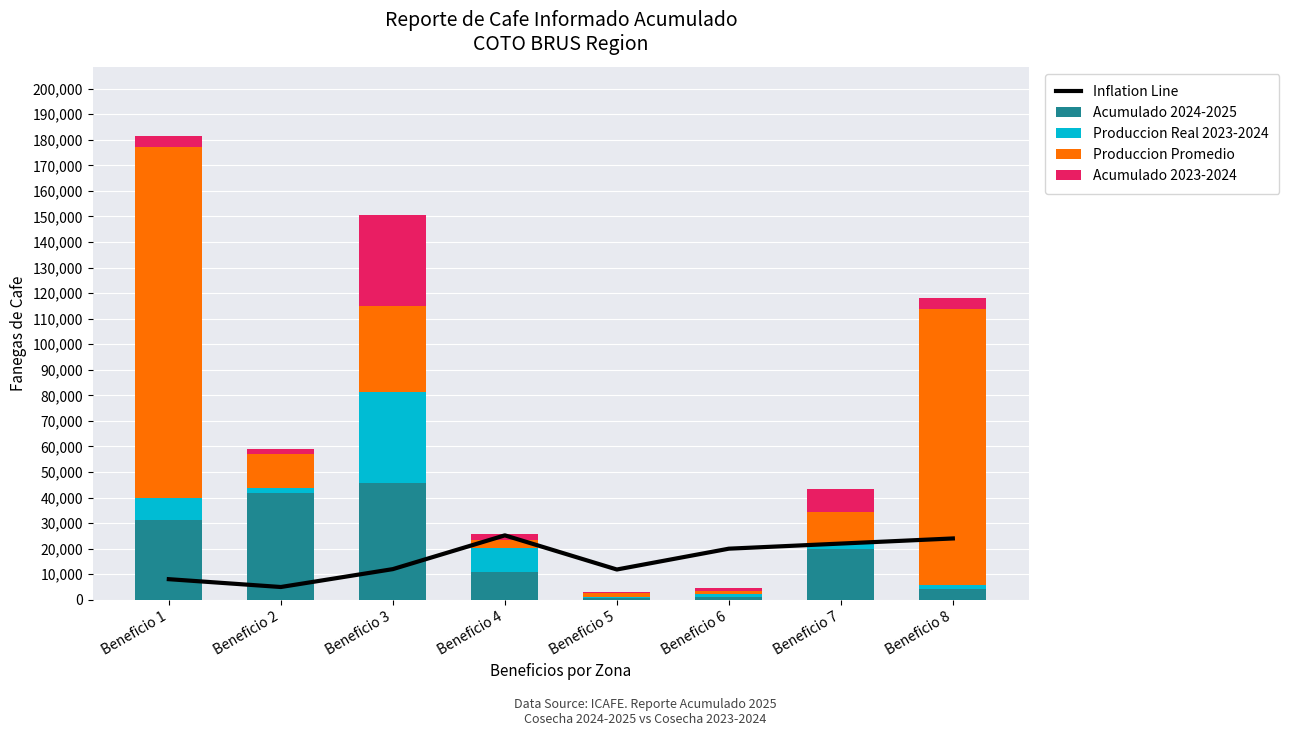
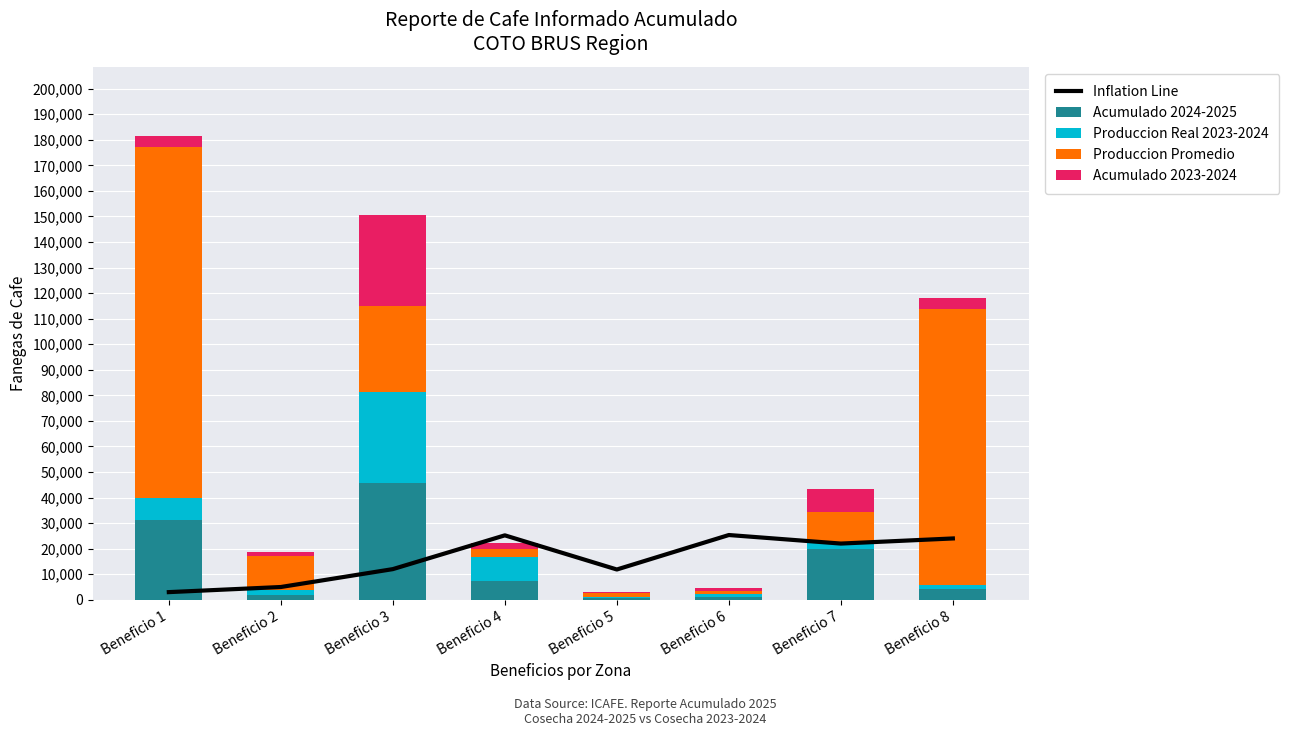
  {
    "Inflation Line": {
-     "Beneficio 1": "8,000",
+     "Beneficio 1": "3,000",
      "Beneficio 2": "5,000",
      "Beneficio 3": "12,000",
      "Beneficio 4": "25,000",
      "Beneficio 5": "12,000",
-     "Beneficio 6": "20,000",
+     "Beneficio 6": "25,000",
      "Beneficio 7": "22,000",
      "Beneficio 8": "24,000"
    },
    "Acumulado 2024-2025": {
      "Beneficio 1": "31,000",
-     "Beneficio 2": "42,000",
+     "Beneficio 2": "2,000",
      "Beneficio 3": "46,000",
-     "Beneficio 4": "11,000",
+     "Beneficio 4": "7,000",
      "Beneficio 6": "1,000",
      "Beneficio 7": "20,000",
      "Beneficio 8": "4,000"
    },
    "Produccion Real 2023-2024": {
      "Beneficio 1": "9,000",
      "Beneficio 2": "2,000",
      "Beneficio 3": "36,000",
      "Beneficio 4": "9,000",
      "Beneficio 6": "1,000",
      "Beneficio 7": "2,000",
      "Beneficio 8": "1,000"
    },
    "Produccion Promedio": {
      "Beneficio 1": "137,000",
      "Beneficio 2": "13,000",
      "Beneficio 3": "34,000",
      "Beneficio 4": "3,000",
      "Beneficio 5": "2,000",
      "Beneficio 6": "1,000",
      "Beneficio 7": "12,000",
      "Beneficio 8": "108,000"
    },
    "Acumulado 2023-2024": {
      "Beneficio 1": "4,000",
      "Beneficio 2": "2,000",
      "Beneficio 3": "36,000",
      "Beneficio 4": "2,000",
      "Beneficio 6": "1,000",
      "Beneficio 7": "9,000",
      "Beneficio 8": "4,000"
    }
  }
